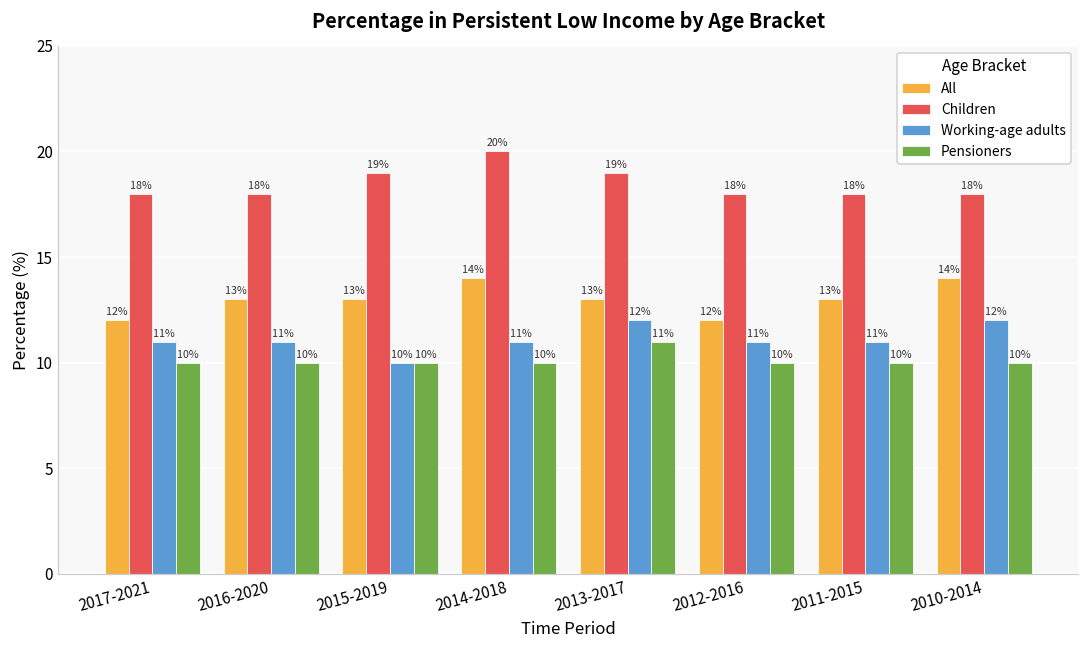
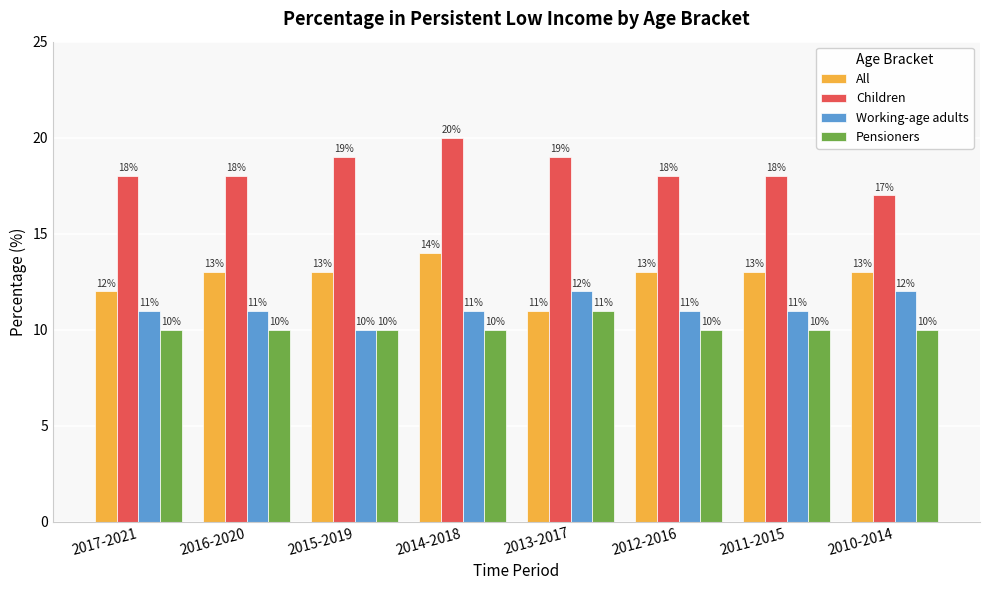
  {
    "All": {
      "2017-2021": "12%",
      "2016-2020": "13%",
      "2015-2019": "13%",
      "2014-2018": "14%",
-     "2013-2017": "13%",
-     "2012-2016": "12%",
+     "2013-2017": "11%",
+     "2012-2016": "13%",
      "2011-2015": "13%",
-     "2010-2014": "14%"
+     "2010-2014": "13%"
    },
    "Children": {
      "2017-2021": "18%",
      "2016-2020": "18%",
      "2015-2019": "19%",
      "2014-2018": "20%",
      "2013-2017": "19%",
      "2012-2016": "18%",
      "2011-2015": "18%",
-     "2010-2014": "18%"
+     "2010-2014": "17%"
    },
    "Working-age adults": {
      "2017-2021": "11%",
      "2016-2020": "11%",
      "2015-2019": "10%",
      "2014-2018": "11%",
      "2013-2017": "12%",
      "2012-2016": "11%",
      "2011-2015": "11%",
      "2010-2014": "12%"
    },
    "Pensioners": {
      "2017-2021": "10%",
      "2016-2020": "10%",
      "2015-2019": "10%",
      "2014-2018": "10%",
      "2013-2017": "11%",
      "2012-2016": "10%",
      "2011-2015": "10%",
      "2010-2014": "10%"
    }
  }
